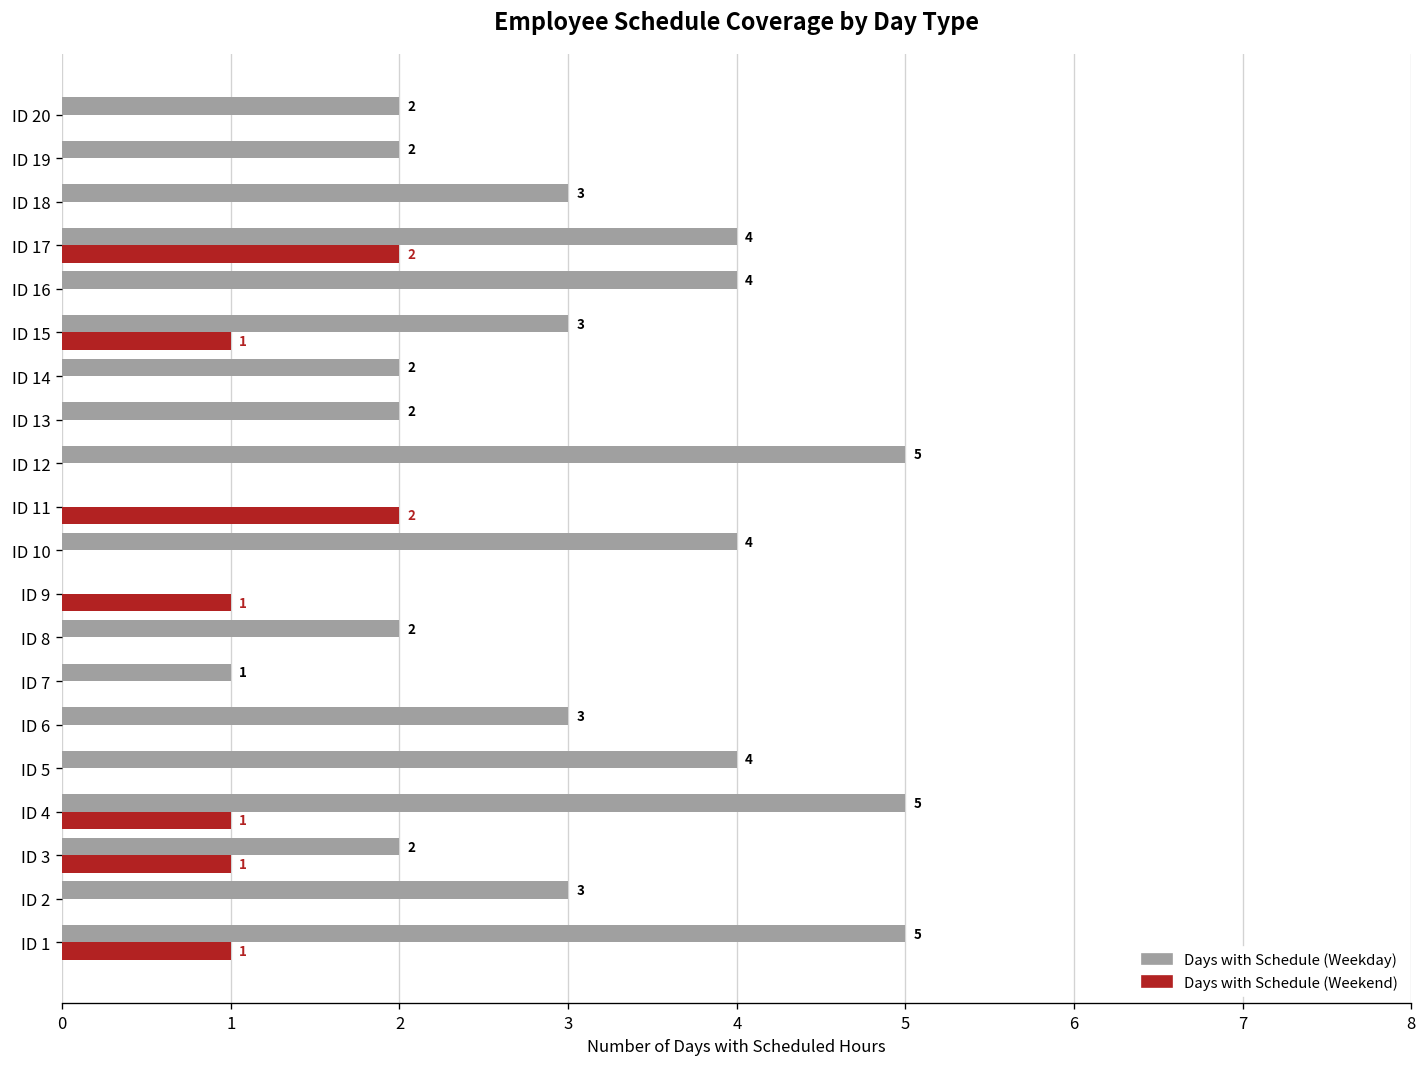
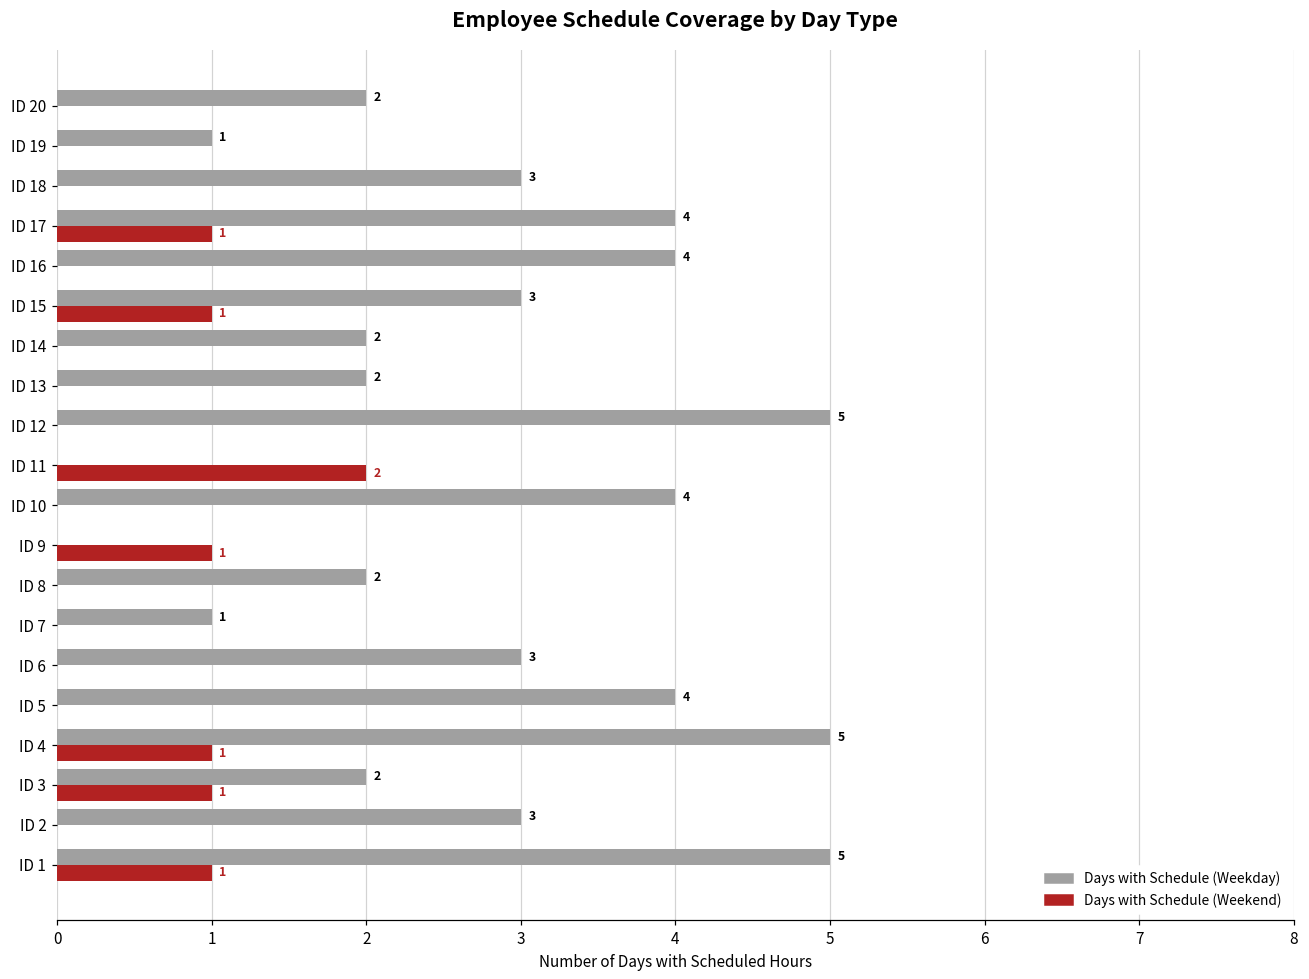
  {
    "Days with Schedule (Weekday)": {
      "ID 20": 2,
-     "ID 19": 2,
+     "ID 19": 1,
      "ID 18": 3,
      "ID 17": 4,
      "ID 16": 4,
      "ID 15": 3,
      "ID 14": 2,
      "ID 13": 2,
      "ID 12": 5,
      "ID 10": 4,
      "ID 8": 2,
      "ID 7": 1,
      "ID 6": 3,
      "ID 5": 4,
      "ID 4": 5,
      "ID 3": 2,
      "ID 2": 3,
      "ID 1": 5
    },
    "Days with Schedule (Weekend)": {
-     "ID 17": 2,
+     "ID 17": 1,
      "ID 15": 1,
      "ID 11": 2,
      "ID 9": 1,
      "ID 4": 1,
      "ID 3": 1,
      "ID 1": 1
    }
  }
